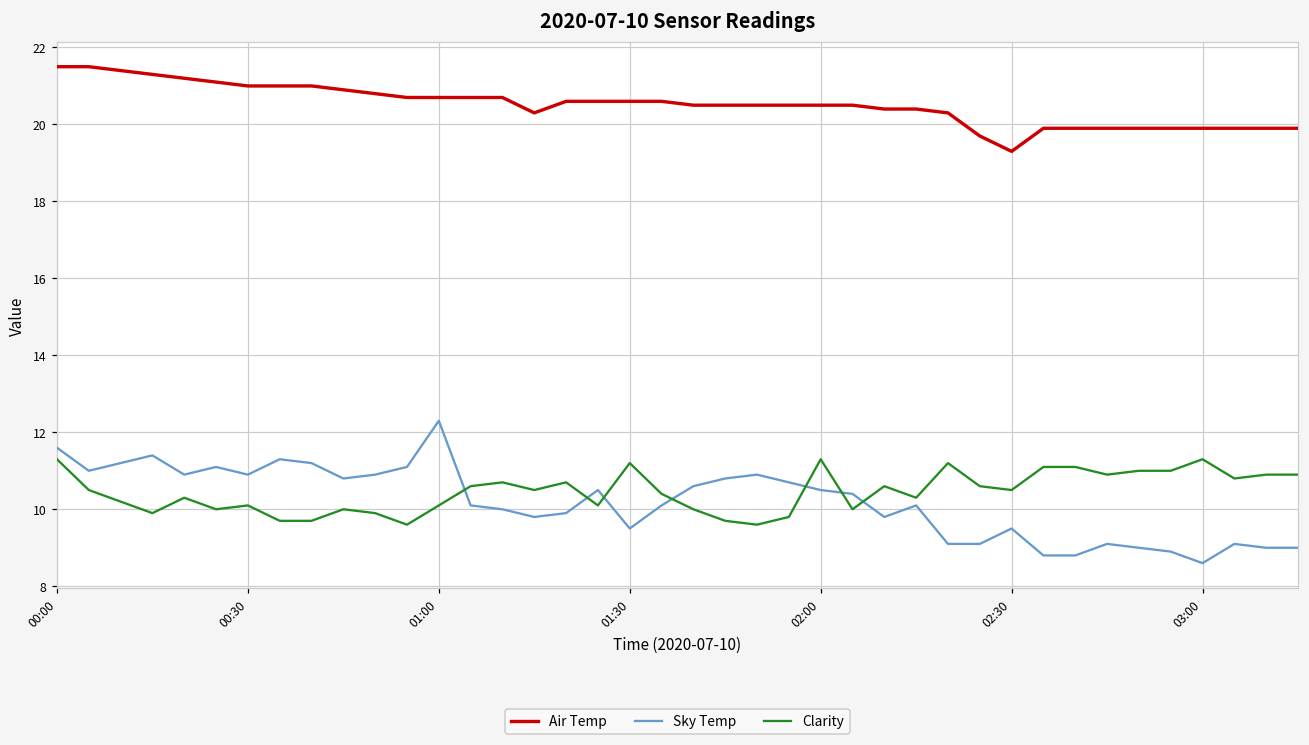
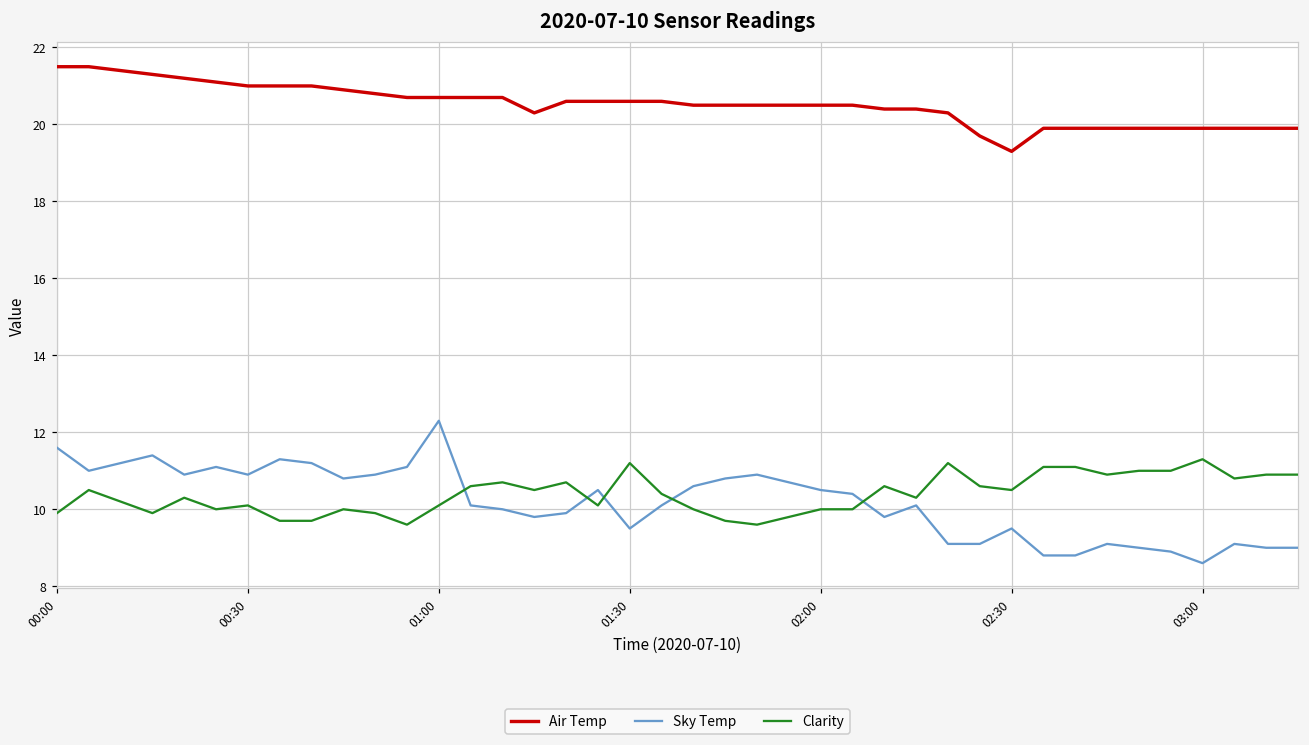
  {
    "Air Temp": {
      "00:00": 21.5,
      "00:30": 21.0,
      "01:00": 20.7,
      "01:30": 20.6,
      "02:00": 20.5,
      "02:30": 19.3,
      "03:00": 19.9
    },
    "Sky Temp": {
      "00:00": 11.6,
      "00:30": 10.9,
      "01:00": 12.3,
      "01:30": 9.5,
      "02:00": 10.5,
      "02:30": 9.5,
      "03:00": 8.6
    },
    "Clarity": {
-     "00:00": 11.3,
+     "00:00": 9.9,
      "00:30": 10.1,
      "01:00": 10.1,
      "01:30": 11.2,
-     "02:00": 11.3,
+     "02:00": 10.0,
      "02:30": 10.5,
      "03:00": 11.3
    }
  }
